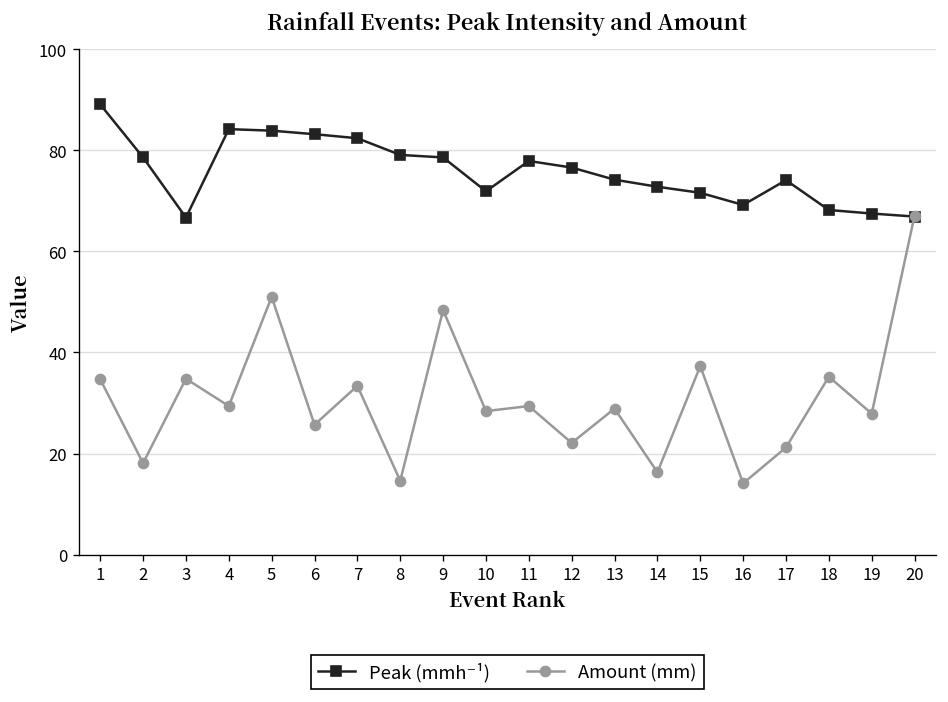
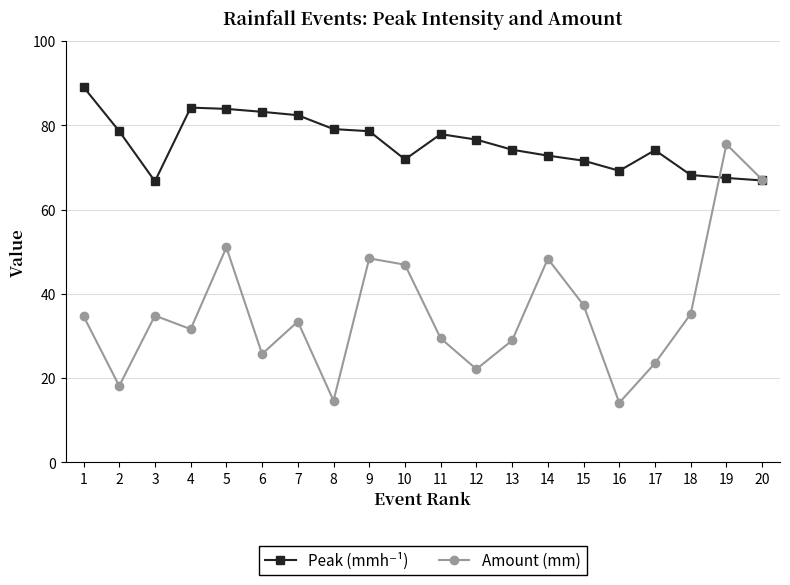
  {
    "Peak (mmh⁻¹)": {
      "1": 89,
      "2": 79,
      "3": 67,
      "4": 84,
      "5": 84,
      "6": 83,
      "7": 82,
      "8": 79,
      "9": 79,
      "10": 72,
      "11": 78,
      "12": 77,
      "13": 74,
      "14": 73,
      "15": 72,
      "16": 69,
      "17": 74,
      "18": 68,
      "19": 68
    },
    "Amount (mm)": {
      "1": 35,
      "2": 18,
      "3": 35,
-     "4": 29,
+     "4": 32,
      "5": 51,
      "6": 26,
      "7": 33,
      "8": 15,
      "9": 48,
-     "10": 28,
+     "10": 47,
      "11": 29,
      "12": 22,
      "13": 29,
-     "14": 16,
+     "14": 48,
      "15": 37,
      "16": 14,
-     "17": 21,
+     "17": 24,
      "18": 35,
-     "19": 28
+     "19": 76
    }
  }
